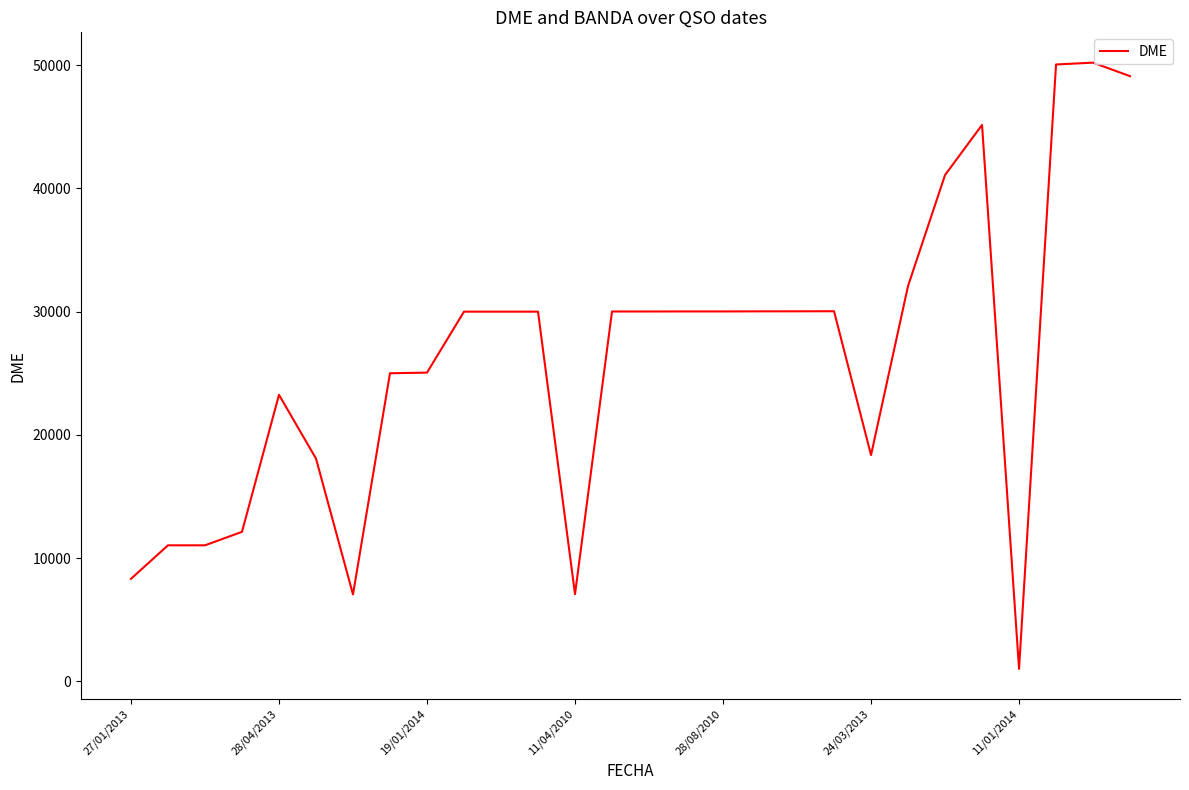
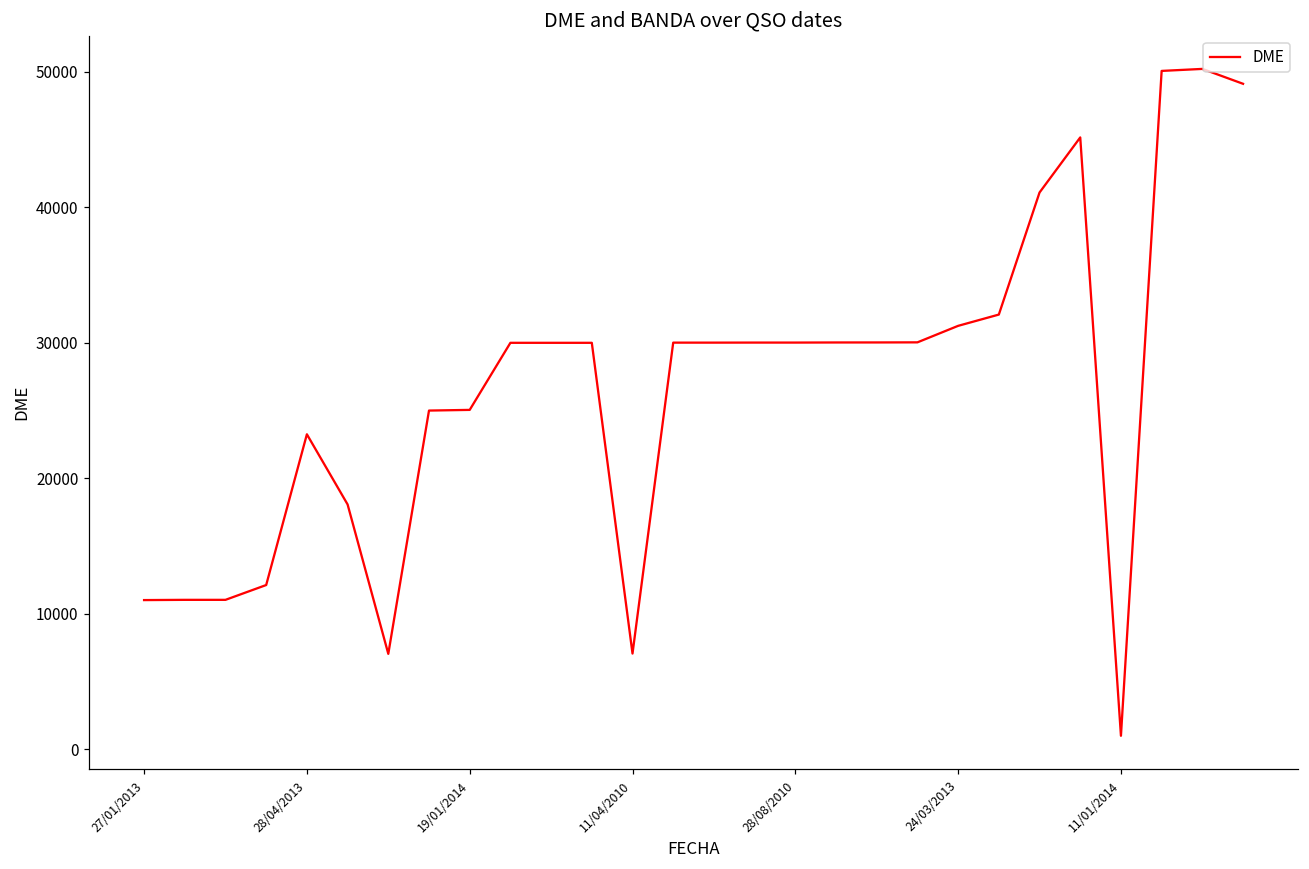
  {
-   "27/01/2013": 8300,
+   "27/01/2013": 11000,
    "28/04/2013": 23300,
    "11/04/2010": 7100,
    "28/08/2010": 30000,
-   "24/03/2013": 18400,
+   "24/03/2013": 31300,
    "11/01/2014": 1000
  }
